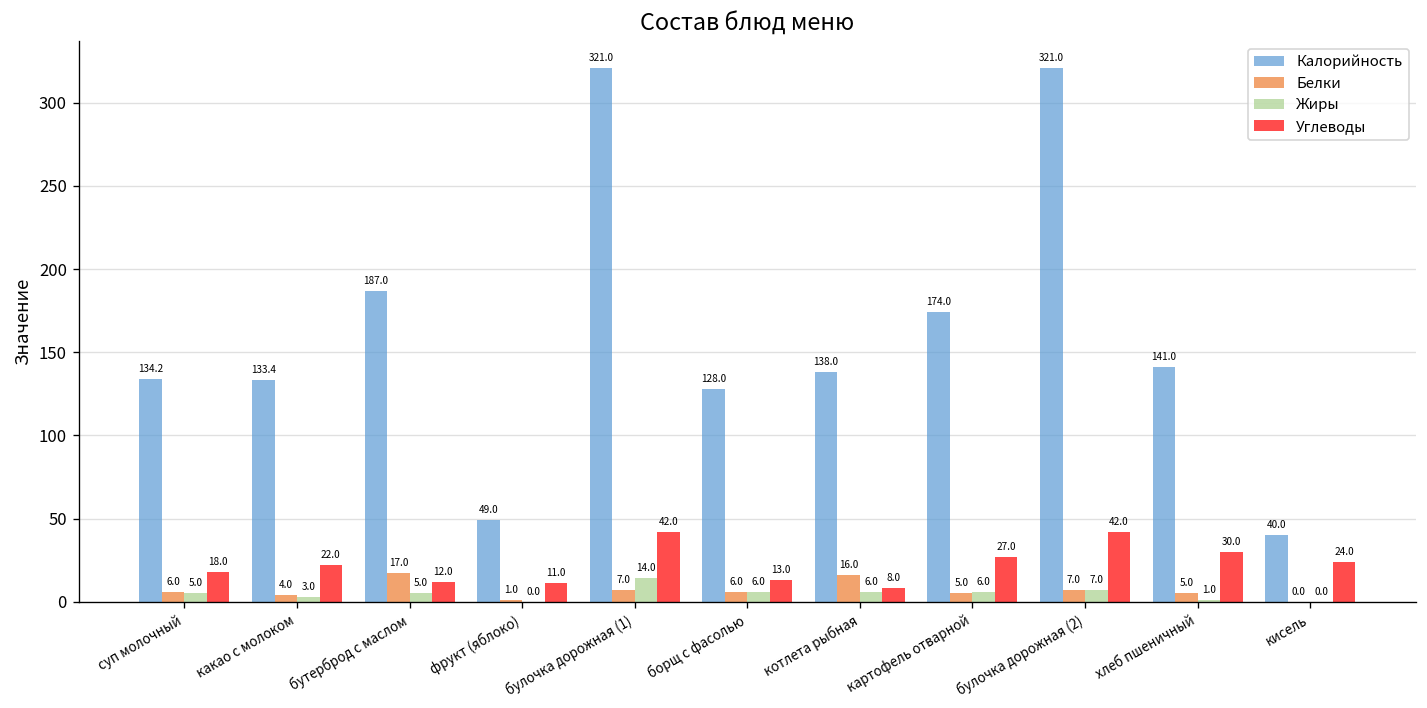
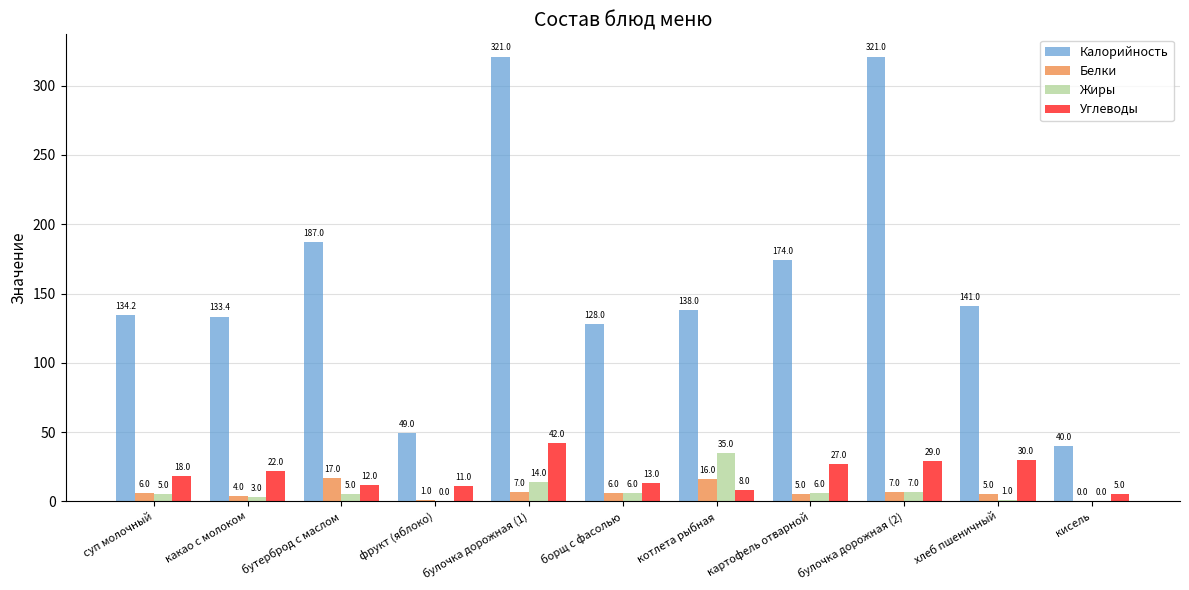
  {
    "Калорийность": {
      "суп молочный": 134.2,
      "какао с молоком": 133.4,
      "бутерброд с маслом": 187.0,
      "фрукт (яблоко)": 49.0,
      "булочка дорожная (1)": 321.0,
      "борщ с фасолью": 128.0,
      "котлета рыбная": 138.0,
      "картофель отварной": 174.0,
      "булочка дорожная (2)": 321.0,
      "хлеб пшеничный": 141.0,
      "кисель": 40.0
    },
    "Белки": {
      "суп молочный": 6.0,
      "какао с молоком": 4.0,
      "бутерброд с маслом": 17.0,
      "фрукт (яблоко)": 1.0,
      "булочка дорожная (1)": 7.0,
      "борщ с фасолью": 6.0,
      "котлета рыбная": 16.0,
      "картофель отварной": 5.0,
      "булочка дорожная (2)": 7.0,
      "хлеб пшеничный": 5.0,
      "кисель": 0.0
    },
    "Жиры": {
      "суп молочный": 5.0,
      "какао с молоком": 3.0,
      "бутерброд с маслом": 5.0,
      "фрукт (яблоко)": 0.0,
      "булочка дорожная (1)": 14.0,
      "борщ с фасолью": 6.0,
-     "котлета рыбная": 6.0,
+     "котлета рыбная": 35.0,
      "картофель отварной": 6.0,
      "булочка дорожная (2)": 7.0,
      "хлеб пшеничный": 1.0,
      "кисель": 0.0
    },
    "Углеводы": {
      "суп молочный": 18.0,
      "какао с молоком": 22.0,
      "бутерброд с маслом": 12.0,
      "фрукт (яблоко)": 11.0,
      "булочка дорожная (1)": 42.0,
      "борщ с фасолью": 13.0,
      "котлета рыбная": 8.0,
      "картофель отварной": 27.0,
-     "булочка дорожная (2)": 42.0,
+     "булочка дорожная (2)": 29.0,
      "хлеб пшеничный": 30.0,
-     "кисель": 24.0
+     "кисель": 5.0
    }
  }
